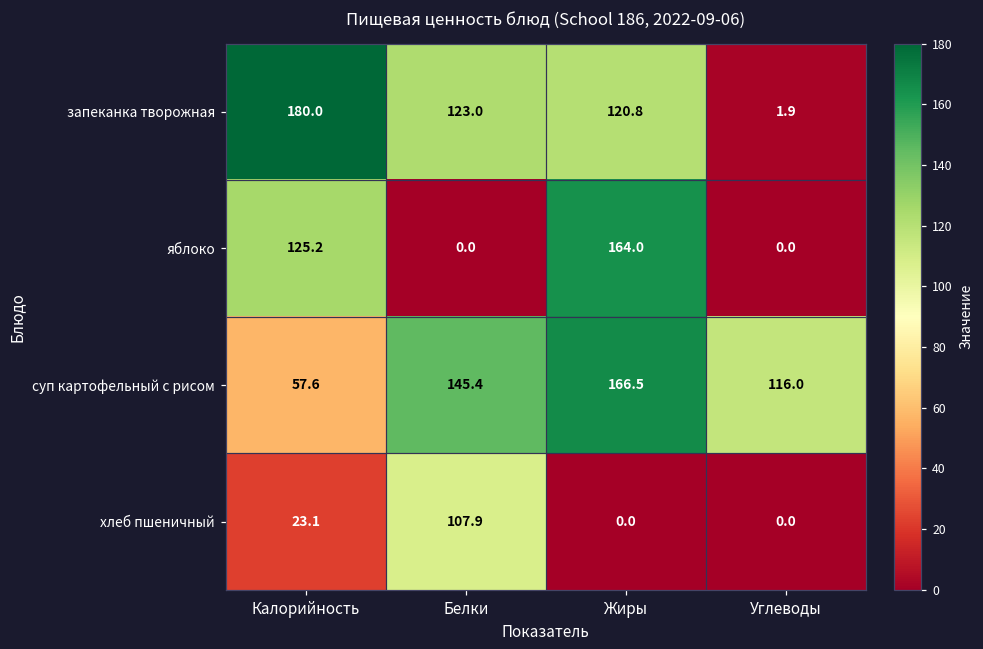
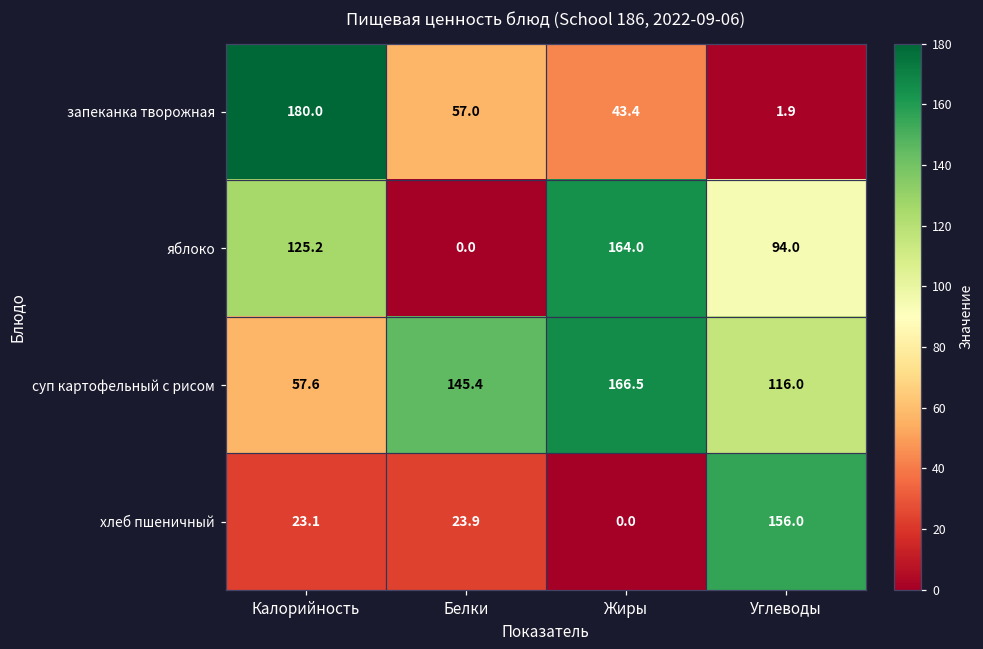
  {
    "запеканка творожная": {
      "Калорийность": 180.0,
-     "Белки": 123.0,
-     "Жиры": 120.8,
+     "Белки": 57.0,
+     "Жиры": 43.4,
      "Углеводы": 1.9
    },
    "яблоко": {
      "Калорийность": 125.2,
      "Белки": 0.0,
      "Жиры": 164.0,
-     "Углеводы": 0.0
+     "Углеводы": 94.0
    },
    "суп картофельный с рисом": {
      "Калорийность": 57.6,
      "Белки": 145.4,
      "Жиры": 166.5,
      "Углеводы": 116.0
    },
    "хлеб пшеничный": {
      "Калорийность": 23.1,
-     "Белки": 107.9,
+     "Белки": 23.9,
      "Жиры": 0.0,
-     "Углеводы": 0.0
+     "Углеводы": 156.0
    }
  }
